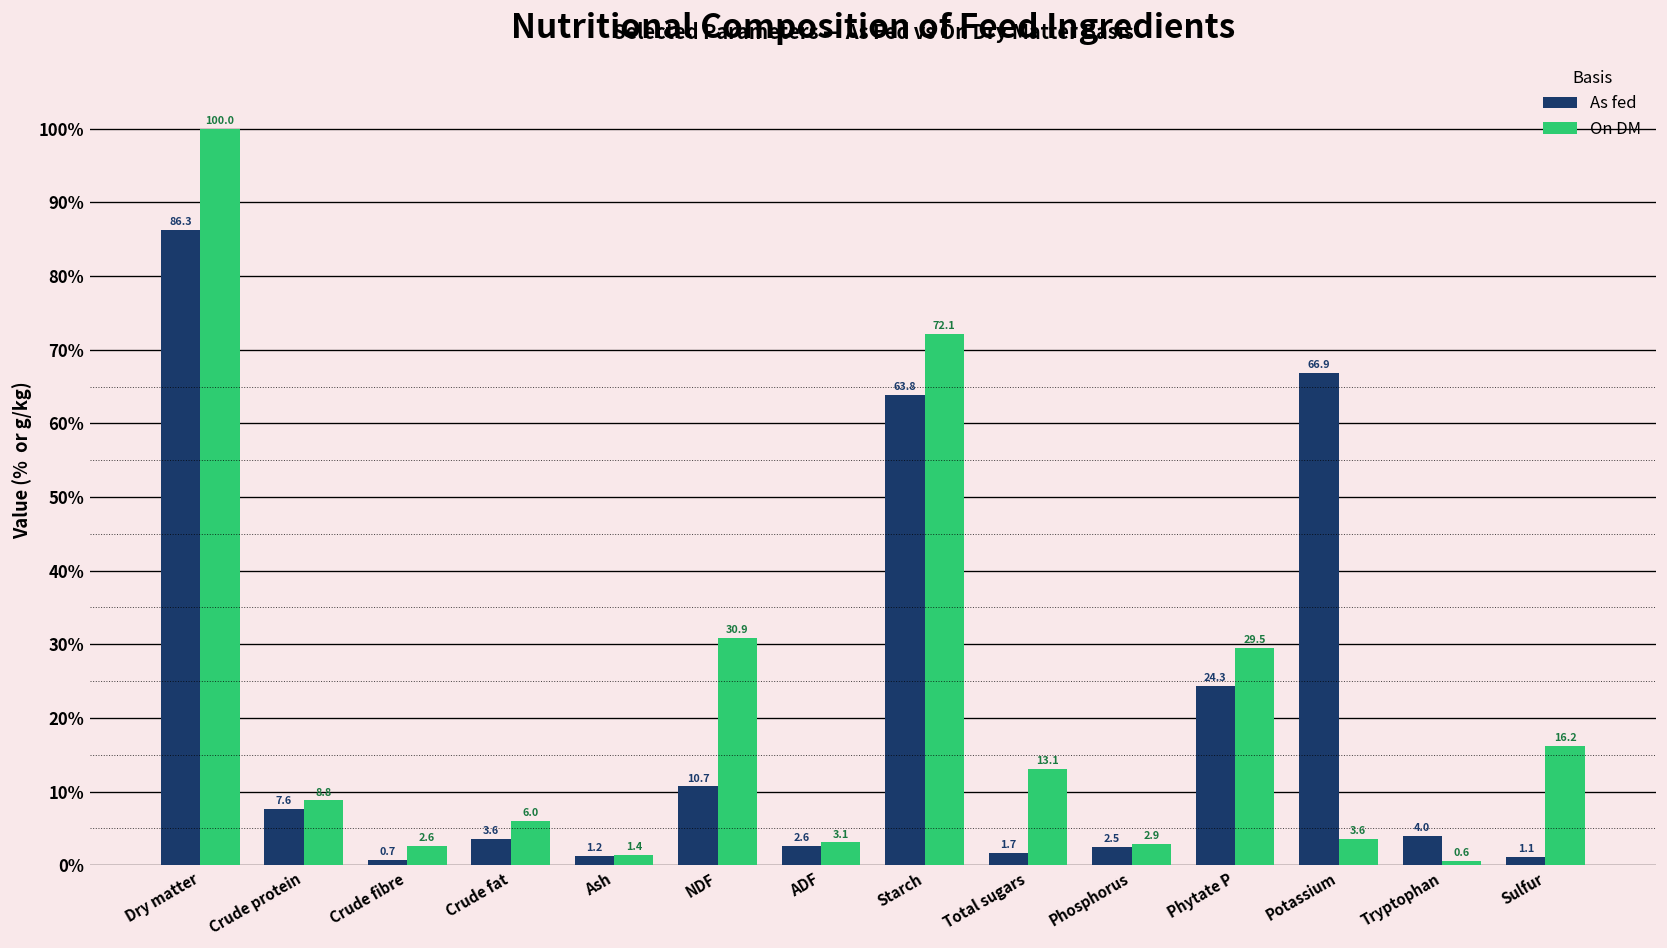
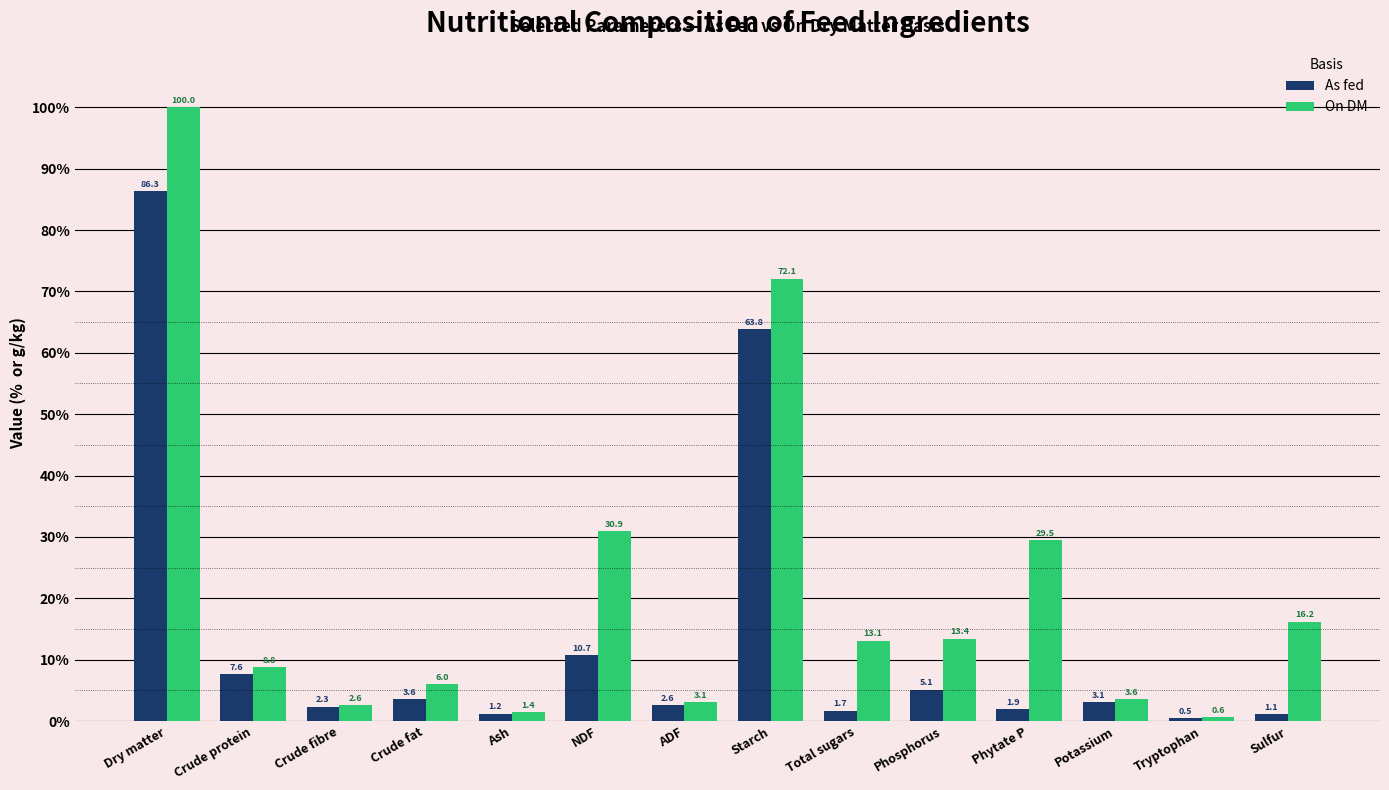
  {
    "As fed": {
      "Dry matter": 86.3,
      "Crude protein": 7.6,
-     "Crude fibre": 0.7,
+     "Crude fibre": 2.3,
      "Crude fat": 3.6,
      "Ash": 1.2,
      "NDF": 10.7,
      "ADF": 2.6,
      "Starch": 63.8,
      "Total sugars": 1.7,
-     "Phosphorus": 2.5,
-     "Phytate P": 24.3,
-     "Potassium": 66.9,
-     "Tryptophan": 4.0,
+     "Phosphorus": 5.1,
+     "Phytate P": 1.9,
+     "Potassium": 3.1,
+     "Tryptophan": 0.5,
      "Sulfur": 1.1
    },
    "On DM": {
      "Dry matter": 100.0,
      "Crude protein": 8.8,
      "Crude fibre": 2.6,
      "Crude fat": 6.0,
      "Ash": 1.4,
      "NDF": 30.9,
      "ADF": 3.1,
      "Starch": 72.1,
      "Total sugars": 13.1,
-     "Phosphorus": 2.9,
+     "Phosphorus": 13.4,
      "Phytate P": 29.5,
      "Potassium": 3.6,
      "Tryptophan": 0.6,
      "Sulfur": 16.2
    }
  }
